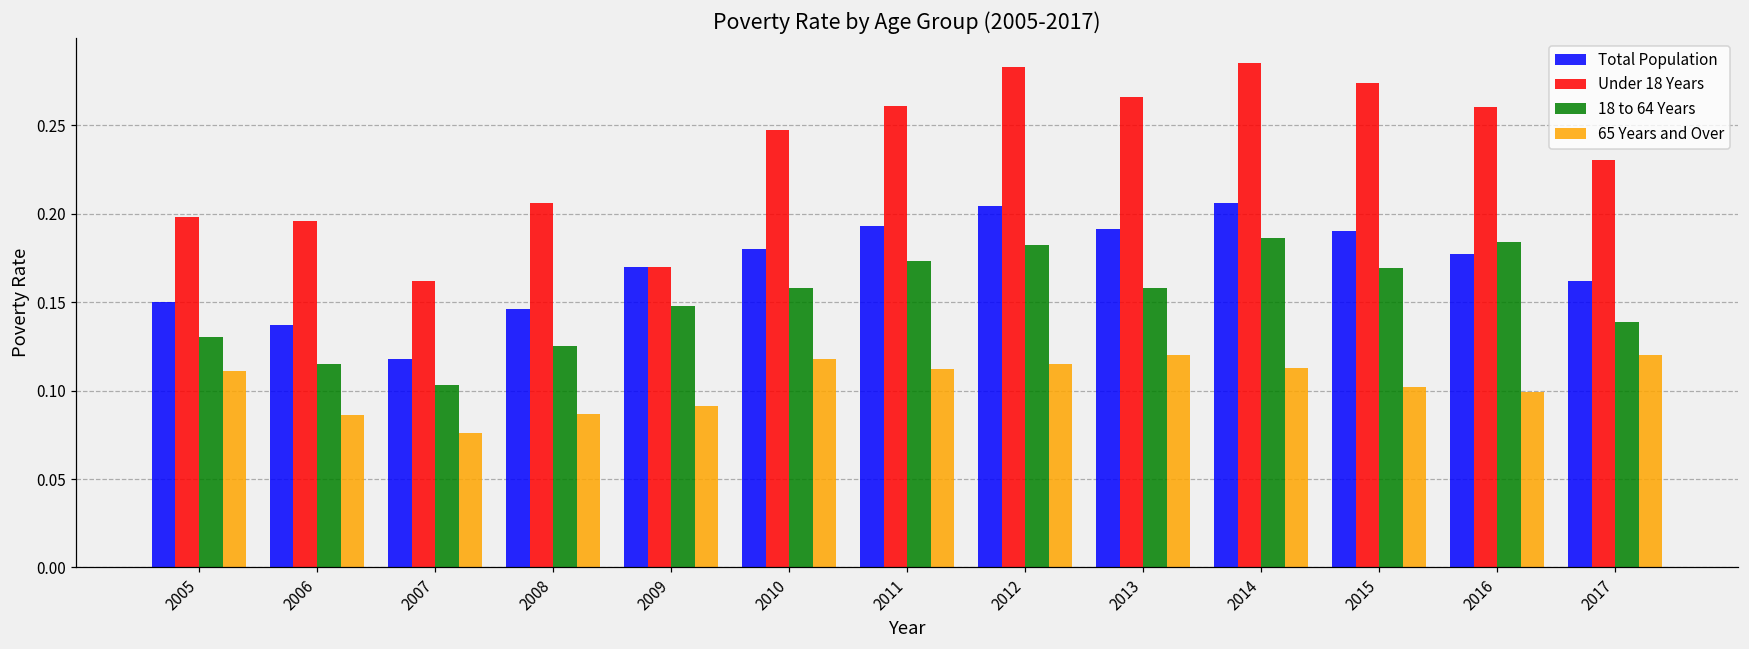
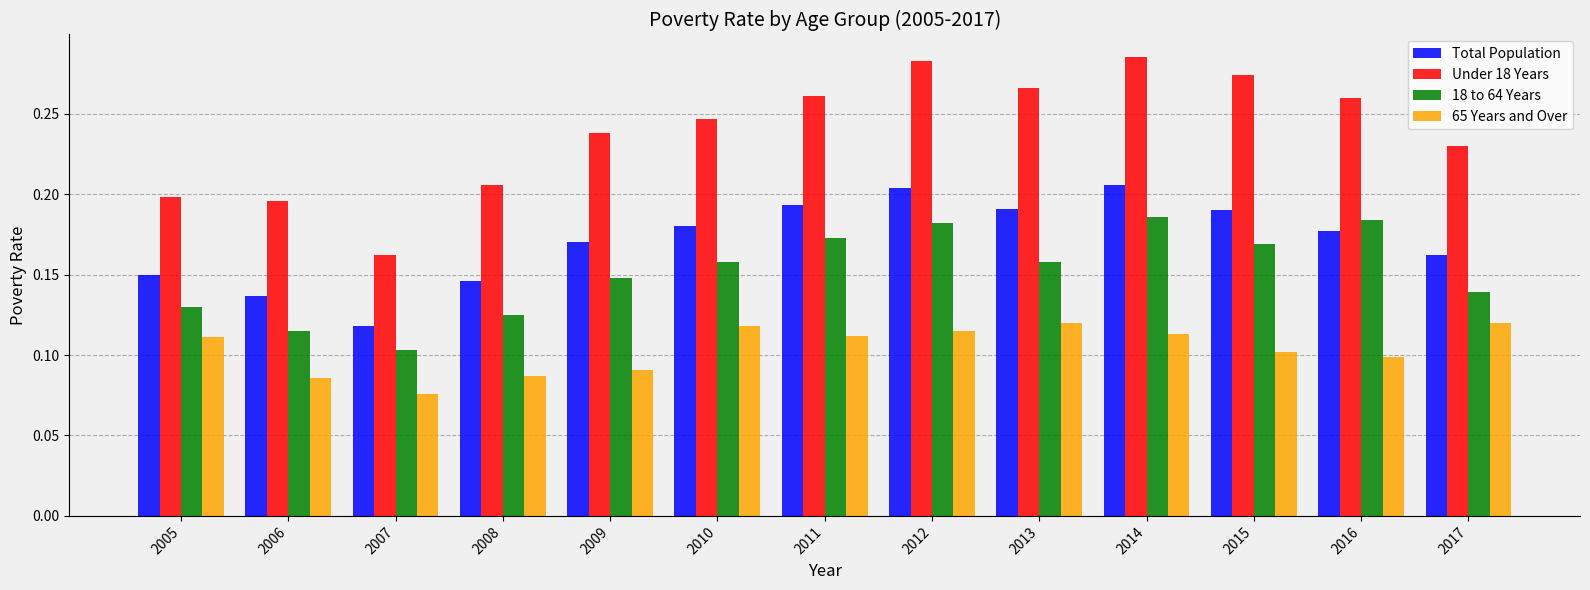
  {
    "Total Population": {
      "2005": 0.150,
      "2006": 0.137,
      "2007": 0.118,
      "2008": 0.146,
      "2009": 0.170,
      "2010": 0.180,
      "2011": 0.193,
      "2012": 0.204,
      "2013": 0.191,
      "2014": 0.206,
      "2015": 0.190,
      "2016": 0.177,
      "2017": 0.162
    },
    "Under 18 Years": {
      "2005": 0.198,
      "2006": 0.196,
      "2007": 0.162,
      "2008": 0.206,
-     "2009": 0.170,
+     "2009": 0.238,
      "2010": 0.247,
      "2011": 0.261,
      "2012": 0.283,
      "2013": 0.266,
      "2014": 0.285,
      "2015": 0.274,
      "2016": 0.260,
      "2017": 0.230
    },
    "18 to 64 Years": {
      "2005": 0.130,
      "2006": 0.115,
      "2007": 0.103,
      "2008": 0.125,
      "2009": 0.148,
      "2010": 0.158,
      "2011": 0.173,
      "2012": 0.182,
      "2013": 0.158,
      "2014": 0.186,
      "2015": 0.169,
      "2016": 0.184,
      "2017": 0.139
    },
    "65 Years and Over": {
      "2005": 0.111,
      "2006": 0.086,
      "2007": 0.076,
      "2008": 0.087,
      "2009": 0.091,
      "2010": 0.118,
      "2011": 0.112,
      "2012": 0.115,
      "2013": 0.120,
      "2014": 0.113,
      "2015": 0.102,
      "2016": 0.099,
      "2017": 0.120
    }
  }
